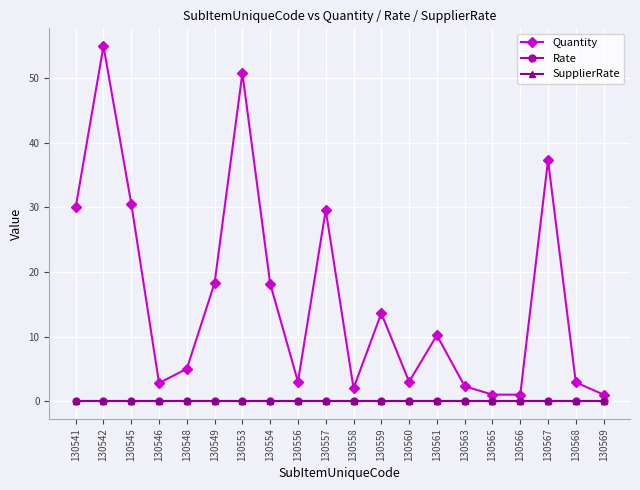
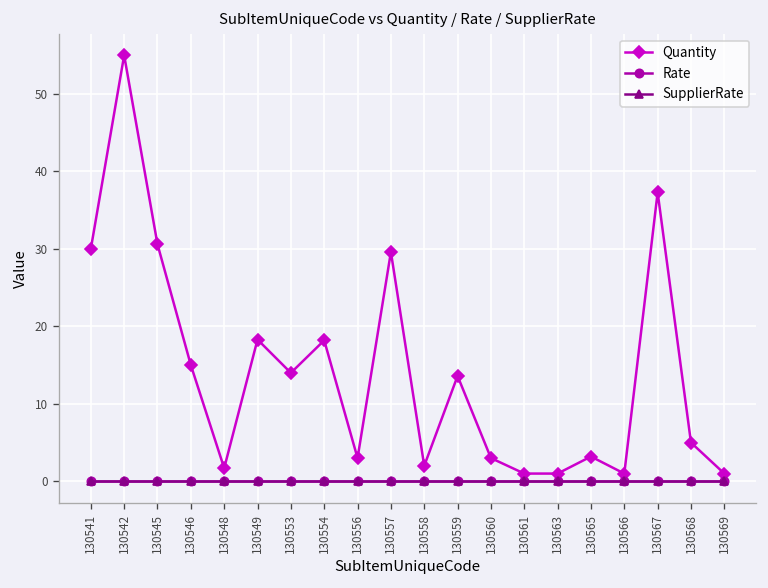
  {
    "Quantity": {
      "130541": 30,
      "130542": 55,
      "130545": 31,
-     "130546": 3,
-     "130548": 5,
+     "130546": 15,
+     "130548": 2,
      "130549": 18,
-     "130553": 51,
+     "130553": 14,
      "130554": 18,
      "130556": 3,
      "130557": 30,
      "130558": 2,
      "130559": 14,
      "130560": 3,
-     "130561": 10,
-     "130563": 2,
-     "130565": 1,
+     "130561": 1,
+     "130563": 1,
+     "130565": 3,
      "130566": 1,
      "130567": 37,
-     "130568": 3,
+     "130568": 5,
      "130569": 1
    },
    "SupplierRate": {
      "130541": 0,
      "130542": 0,
      "130545": 0,
      "130546": 0,
      "130548": 0,
      "130549": 0,
      "130553": 0,
      "130554": 0,
      "130556": 0,
      "130557": 0,
      "130558": 0,
      "130559": 0,
      "130560": 0,
      "130561": 0,
      "130563": 0,
      "130565": 0,
      "130566": 0,
      "130567": 0,
      "130568": 0,
      "130569": 0
    }
  }
